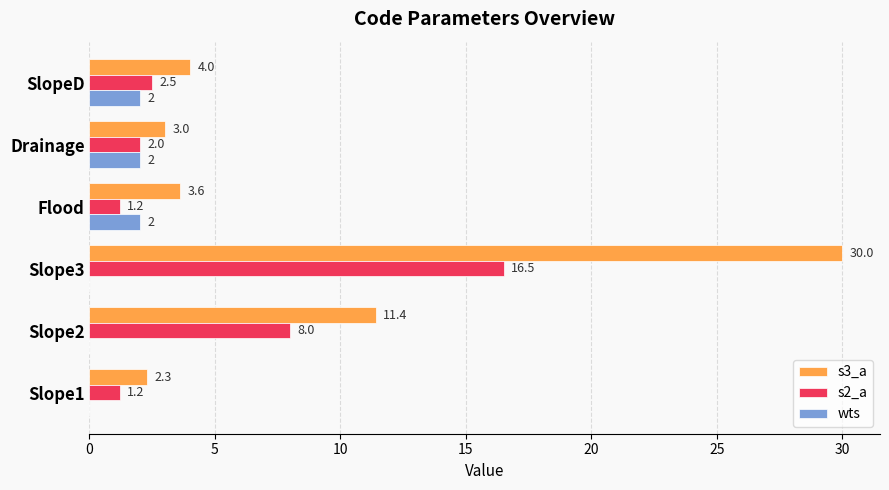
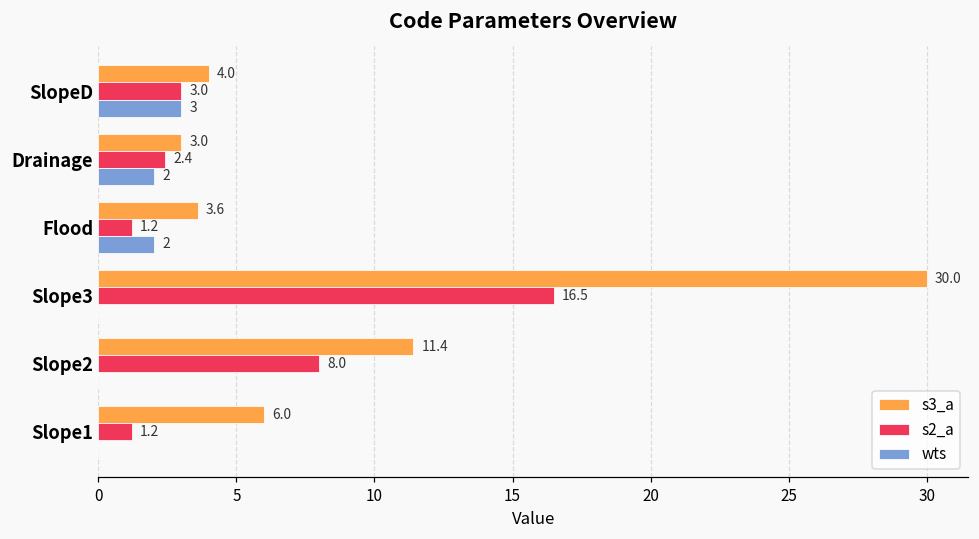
  {
    "s3_a": {
      "SlopeD": 4.0,
      "Drainage": 3.0,
      "Flood": 3.6,
      "Slope3": 30.0,
      "Slope2": 11.4,
-     "Slope1": 2.3
+     "Slope1": 6.0
    },
    "s2_a": {
-     "SlopeD": 2.5,
-     "Drainage": 2.0,
+     "SlopeD": 3.0,
+     "Drainage": 2.4,
      "Flood": 1.2,
      "Slope3": 16.5,
      "Slope2": 8.0,
      "Slope1": 1.2
    },
    "wts": {
-     "SlopeD": 2,
+     "SlopeD": 3,
      "Drainage": 2,
      "Flood": 2
    }
  }
